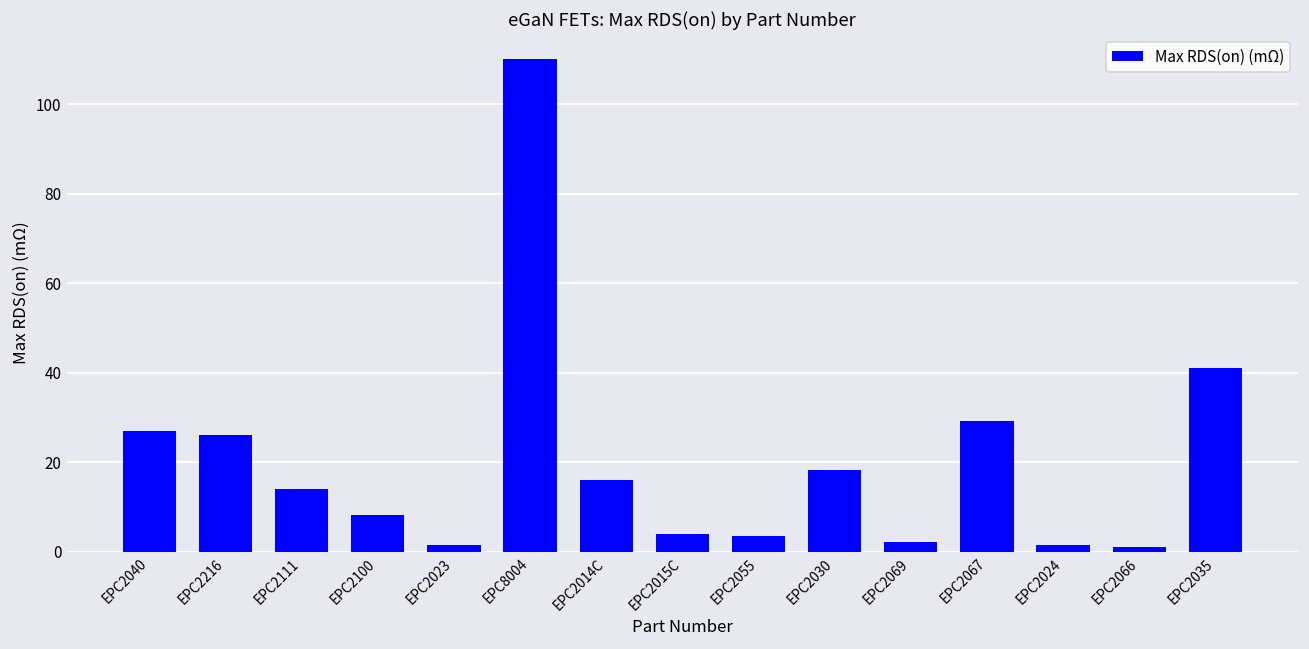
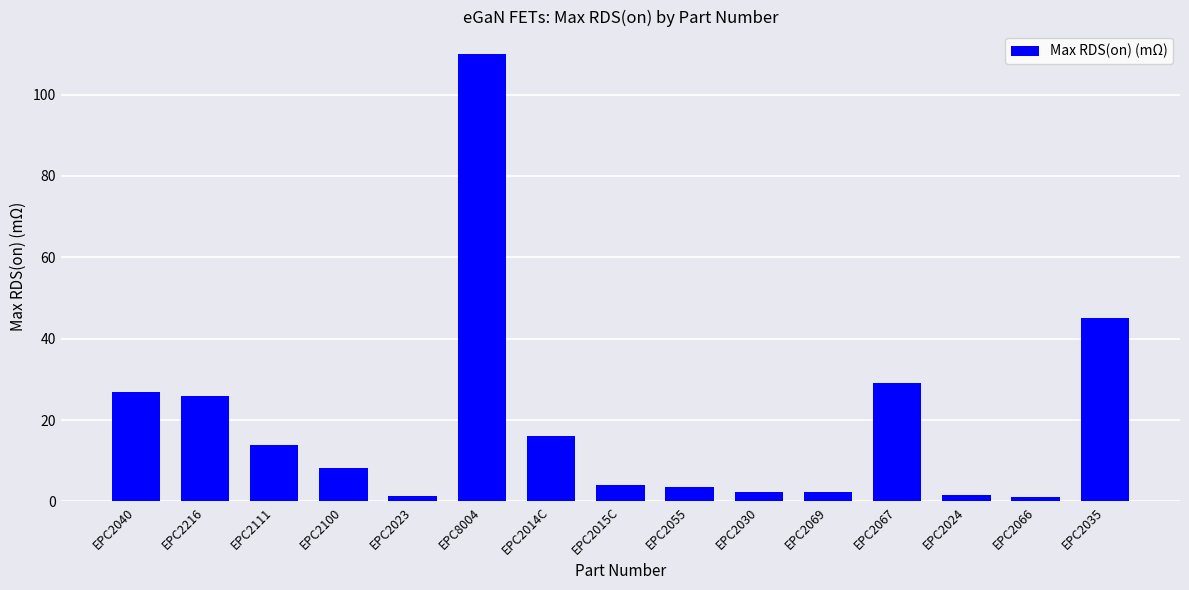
  {
    "EPC2040": 27,
    "EPC2216": 26,
    "EPC2111": 14,
    "EPC2100": 8,
    "EPC2023": 1,
    "EPC8004": 110,
    "EPC2014C": 16,
    "EPC2015C": 4,
    "EPC2055": 4,
-   "EPC2030": 18,
+   "EPC2030": 2,
    "EPC2069": 2,
    "EPC2067": 29,
    "EPC2024": 2,
    "EPC2066": 1,
-   "EPC2035": 41
+   "EPC2035": 45
  }
